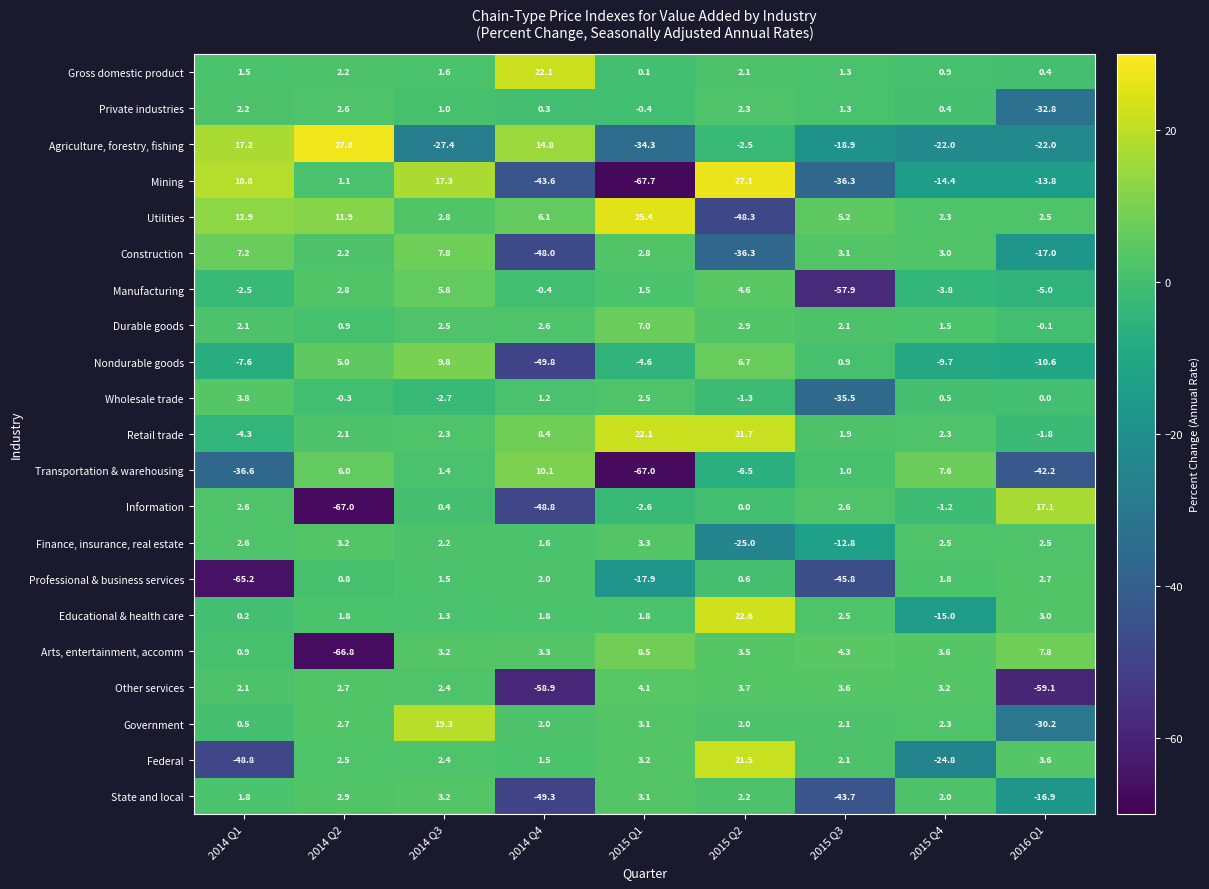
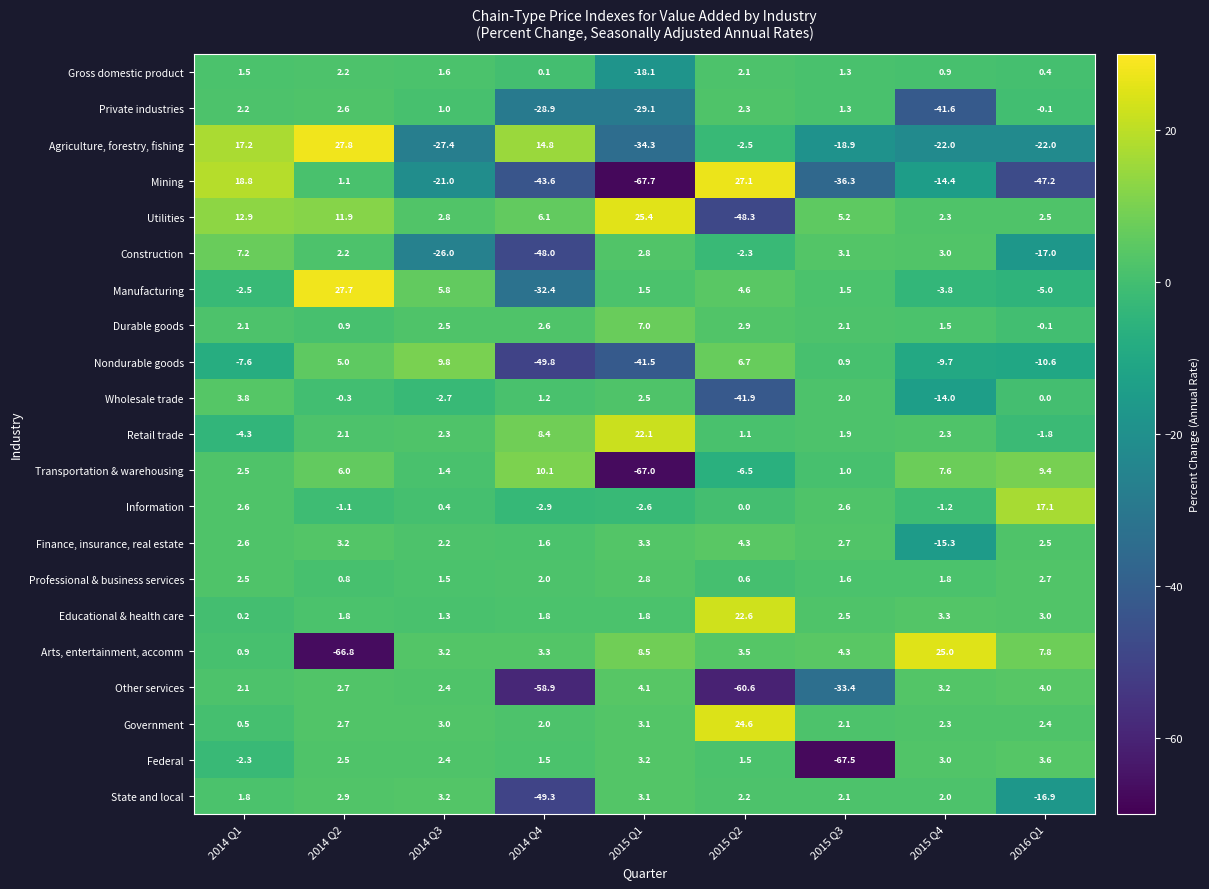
  {
    "Gross domestic product": {
      "2014 Q1": 1.5,
      "2014 Q2": 2.2,
      "2014 Q3": 1.6,
-     "2014 Q4": 22.1,
-     "2015 Q1": 0.1,
+     "2014 Q4": 0.1,
+     "2015 Q1": -18.1,
      "2015 Q2": 2.1,
      "2015 Q3": 1.3,
      "2015 Q4": 0.9,
      "2016 Q1": 0.4
    },
    "Private industries": {
      "2014 Q1": 2.2,
      "2014 Q2": 2.6,
      "2014 Q3": 1.0,
-     "2014 Q4": 0.3,
-     "2015 Q1": -0.4,
+     "2014 Q4": -28.9,
+     "2015 Q1": -29.1,
      "2015 Q2": 2.3,
      "2015 Q3": 1.3,
-     "2015 Q4": 0.4,
-     "2016 Q1": -32.8
+     "2015 Q4": -41.6,
+     "2016 Q1": -0.1
    },
    "Agriculture, forestry, fishing": {
      "2014 Q1": 17.2,
      "2014 Q2": 27.8,
      "2014 Q3": -27.4,
      "2014 Q4": 14.8,
      "2015 Q1": -34.3,
      "2015 Q2": -2.5,
      "2015 Q3": -18.9,
      "2015 Q4": -22.0,
      "2016 Q1": -22.0
    },
    "Mining": {
      "2014 Q1": 18.8,
      "2014 Q2": 1.1,
-     "2014 Q3": 17.3,
+     "2014 Q3": -21.0,
      "2014 Q4": -43.6,
      "2015 Q1": -67.7,
      "2015 Q2": 27.1,
      "2015 Q3": -36.3,
      "2015 Q4": -14.4,
-     "2016 Q1": -13.8
+     "2016 Q1": -47.2
    },
    "Utilities": {
      "2014 Q1": 12.9,
      "2014 Q2": 11.9,
      "2014 Q3": 2.8,
      "2014 Q4": 6.1,
      "2015 Q1": 25.4,
      "2015 Q2": -48.3,
      "2015 Q3": 5.2,
      "2015 Q4": 2.3,
      "2016 Q1": 2.5
    },
    "Construction": {
      "2014 Q1": 7.2,
      "2014 Q2": 2.2,
-     "2014 Q3": 7.8,
+     "2014 Q3": -26.0,
      "2014 Q4": -48.0,
      "2015 Q1": 2.8,
-     "2015 Q2": -36.3,
+     "2015 Q2": -2.3,
      "2015 Q3": 3.1,
      "2015 Q4": 3.0,
      "2016 Q1": -17.0
    },
    "Manufacturing": {
      "2014 Q1": -2.5,
-     "2014 Q2": 2.8,
+     "2014 Q2": 27.7,
      "2014 Q3": 5.8,
-     "2014 Q4": -0.4,
+     "2014 Q4": -32.4,
      "2015 Q1": 1.5,
      "2015 Q2": 4.6,
-     "2015 Q3": -57.9,
+     "2015 Q3": 1.5,
      "2015 Q4": -3.8,
      "2016 Q1": -5.0
    },
    "Durable goods": {
      "2014 Q1": 2.1,
      "2014 Q2": 0.9,
      "2014 Q3": 2.5,
      "2014 Q4": 2.6,
      "2015 Q1": 7.0,
      "2015 Q2": 2.9,
      "2015 Q3": 2.1,
      "2015 Q4": 1.5,
      "2016 Q1": -0.1
    },
    "Nondurable goods": {
      "2014 Q1": -7.6,
      "2014 Q2": 5.0,
      "2014 Q3": 9.8,
      "2014 Q4": -49.8,
-     "2015 Q1": -4.6,
+     "2015 Q1": -41.5,
      "2015 Q2": 6.7,
      "2015 Q3": 0.9,
      "2015 Q4": -9.7,
      "2016 Q1": -10.6
    },
    "Wholesale trade": {
      "2014 Q1": 3.8,
      "2014 Q2": -0.3,
      "2014 Q3": -2.7,
      "2014 Q4": 1.2,
      "2015 Q1": 2.5,
-     "2015 Q2": -1.3,
-     "2015 Q3": -35.5,
-     "2015 Q4": 0.5,
+     "2015 Q2": -41.9,
+     "2015 Q3": 2.0,
+     "2015 Q4": -14.0,
      "2016 Q1": 0.0
    },
    "Retail trade": {
      "2014 Q1": -4.3,
      "2014 Q2": 2.1,
      "2014 Q3": 2.3,
      "2014 Q4": 8.4,
      "2015 Q1": 22.1,
-     "2015 Q2": 21.7,
+     "2015 Q2": 1.1,
      "2015 Q3": 1.9,
      "2015 Q4": 2.3,
      "2016 Q1": -1.8
    },
    "Transportation & warehousing": {
-     "2014 Q1": -36.6,
+     "2014 Q1": 2.5,
      "2014 Q2": 6.0,
      "2014 Q3": 1.4,
      "2014 Q4": 10.1,
      "2015 Q1": -67.0,
      "2015 Q2": -6.5,
      "2015 Q3": 1.0,
      "2015 Q4": 7.6,
-     "2016 Q1": -42.2
+     "2016 Q1": 9.4
    },
    "Information": {
      "2014 Q1": 2.6,
-     "2014 Q2": -67.0,
+     "2014 Q2": -1.1,
      "2014 Q3": 0.4,
-     "2014 Q4": -48.8,
+     "2014 Q4": -2.9,
      "2015 Q1": -2.6,
      "2015 Q2": 0.0,
      "2015 Q3": 2.6,
      "2015 Q4": -1.2,
      "2016 Q1": 17.1
    },
    "Finance, insurance, real estate": {
      "2014 Q1": 2.6,
      "2014 Q2": 3.2,
      "2014 Q3": 2.2,
      "2014 Q4": 1.6,
      "2015 Q1": 3.3,
-     "2015 Q2": -25.0,
-     "2015 Q3": -12.8,
-     "2015 Q4": 2.5,
+     "2015 Q2": 4.3,
+     "2015 Q3": 2.7,
+     "2015 Q4": -15.3,
      "2016 Q1": 2.5
    },
    "Professional & business services": {
-     "2014 Q1": -65.2,
+     "2014 Q1": 2.5,
      "2014 Q2": 0.8,
      "2014 Q3": 1.5,
      "2014 Q4": 2.0,
-     "2015 Q1": -17.9,
+     "2015 Q1": 2.8,
      "2015 Q2": 0.6,
-     "2015 Q3": -45.8,
+     "2015 Q3": 1.6,
      "2015 Q4": 1.8,
      "2016 Q1": 2.7
    },
    "Educational & health care": {
      "2014 Q1": 0.2,
      "2014 Q2": 1.8,
      "2014 Q3": 1.3,
      "2014 Q4": 1.8,
      "2015 Q1": 1.8,
      "2015 Q2": 22.6,
      "2015 Q3": 2.5,
-     "2015 Q4": -15.0,
+     "2015 Q4": 3.3,
      "2016 Q1": 3.0
    },
    "Arts, entertainment, accomm": {
      "2014 Q1": 0.9,
      "2014 Q2": -66.8,
      "2014 Q3": 3.2,
      "2014 Q4": 3.3,
      "2015 Q1": 8.5,
      "2015 Q2": 3.5,
      "2015 Q3": 4.3,
-     "2015 Q4": 3.6,
+     "2015 Q4": 25.0,
      "2016 Q1": 7.8
    },
    "Other services": {
      "2014 Q1": 2.1,
      "2014 Q2": 2.7,
      "2014 Q3": 2.4,
      "2014 Q4": -58.9,
      "2015 Q1": 4.1,
-     "2015 Q2": 3.7,
-     "2015 Q3": 3.6,
+     "2015 Q2": -60.6,
+     "2015 Q3": -33.4,
      "2015 Q4": 3.2,
-     "2016 Q1": -59.1
+     "2016 Q1": 4.0
    },
    "Government": {
      "2014 Q1": 0.5,
      "2014 Q2": 2.7,
-     "2014 Q3": 19.3,
+     "2014 Q3": 3.0,
      "2014 Q4": 2.0,
      "2015 Q1": 3.1,
-     "2015 Q2": 2.0,
+     "2015 Q2": 24.6,
      "2015 Q3": 2.1,
      "2015 Q4": 2.3,
-     "2016 Q1": -30.2
+     "2016 Q1": 2.4
    },
    "Federal": {
-     "2014 Q1": -48.8,
+     "2014 Q1": -2.3,
      "2014 Q2": 2.5,
      "2014 Q3": 2.4,
      "2014 Q4": 1.5,
      "2015 Q1": 3.2,
-     "2015 Q2": 21.5,
-     "2015 Q3": 2.1,
-     "2015 Q4": -24.8,
+     "2015 Q2": 1.5,
+     "2015 Q3": -67.5,
+     "2015 Q4": 3.0,
      "2016 Q1": 3.6
    },
    "State and local": {
      "2014 Q1": 1.8,
      "2014 Q2": 2.9,
      "2014 Q3": 3.2,
      "2014 Q4": -49.3,
      "2015 Q1": 3.1,
      "2015 Q2": 2.2,
-     "2015 Q3": -43.7,
+     "2015 Q3": 2.1,
      "2015 Q4": 2.0,
      "2016 Q1": -16.9
    }
  }
